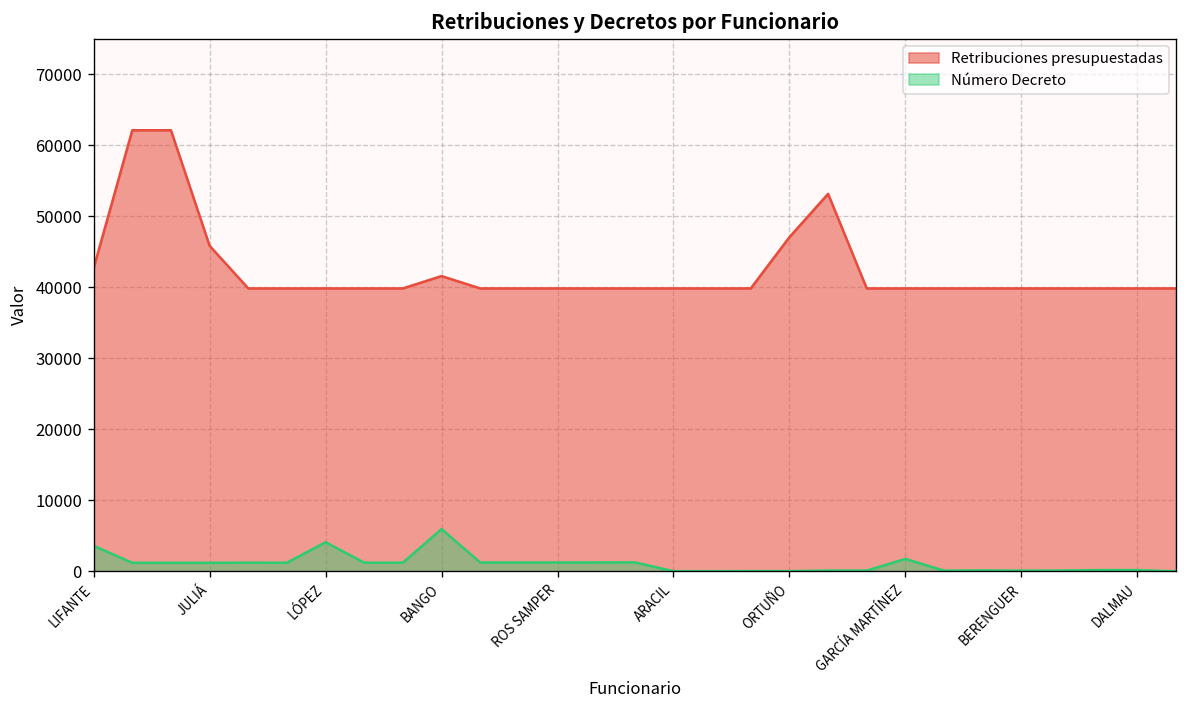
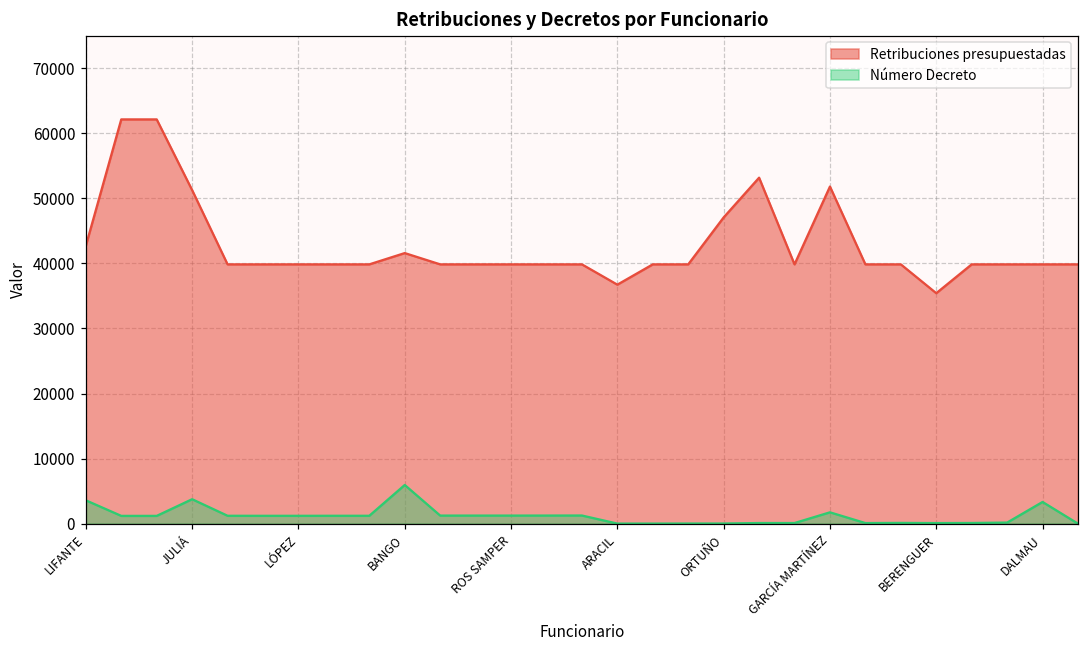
  {
    "Retribuciones presupuestadas": {
      "LIFANTE": 43000,
-     "JULIÁ": 46000,
+     "JULIÁ": 51000,
      "LÓPEZ": 40000,
      "BANGO": 42000,
      "ROS SAMPER": 40000,
-     "ARACIL": 40000,
+     "ARACIL": 37000,
      "ORTUÑO": 47000,
-     "GARCÍA MARTÍNEZ": 40000,
-     "BERENGUER": 40000,
+     "GARCÍA MARTÍNEZ": 52000,
+     "BERENGUER": 35000,
      "DALMAU": 40000
    },
    "Número Decreto": {
      "LIFANTE": 4000,
-     "JULIÁ": 1000,
-     "LÓPEZ": 4000,
+     "JULIÁ": 4000,
+     "LÓPEZ": 1000,
      "BANGO": 6000,
      "ROS SAMPER": 1000,
      "ARACIL": 0,
      "ORTUÑO": 0,
      "GARCÍA MARTÍNEZ": 2000,
      "BERENGUER": 0,
-     "DALMAU": 0
+     "DALMAU": 3000
    }
  }
